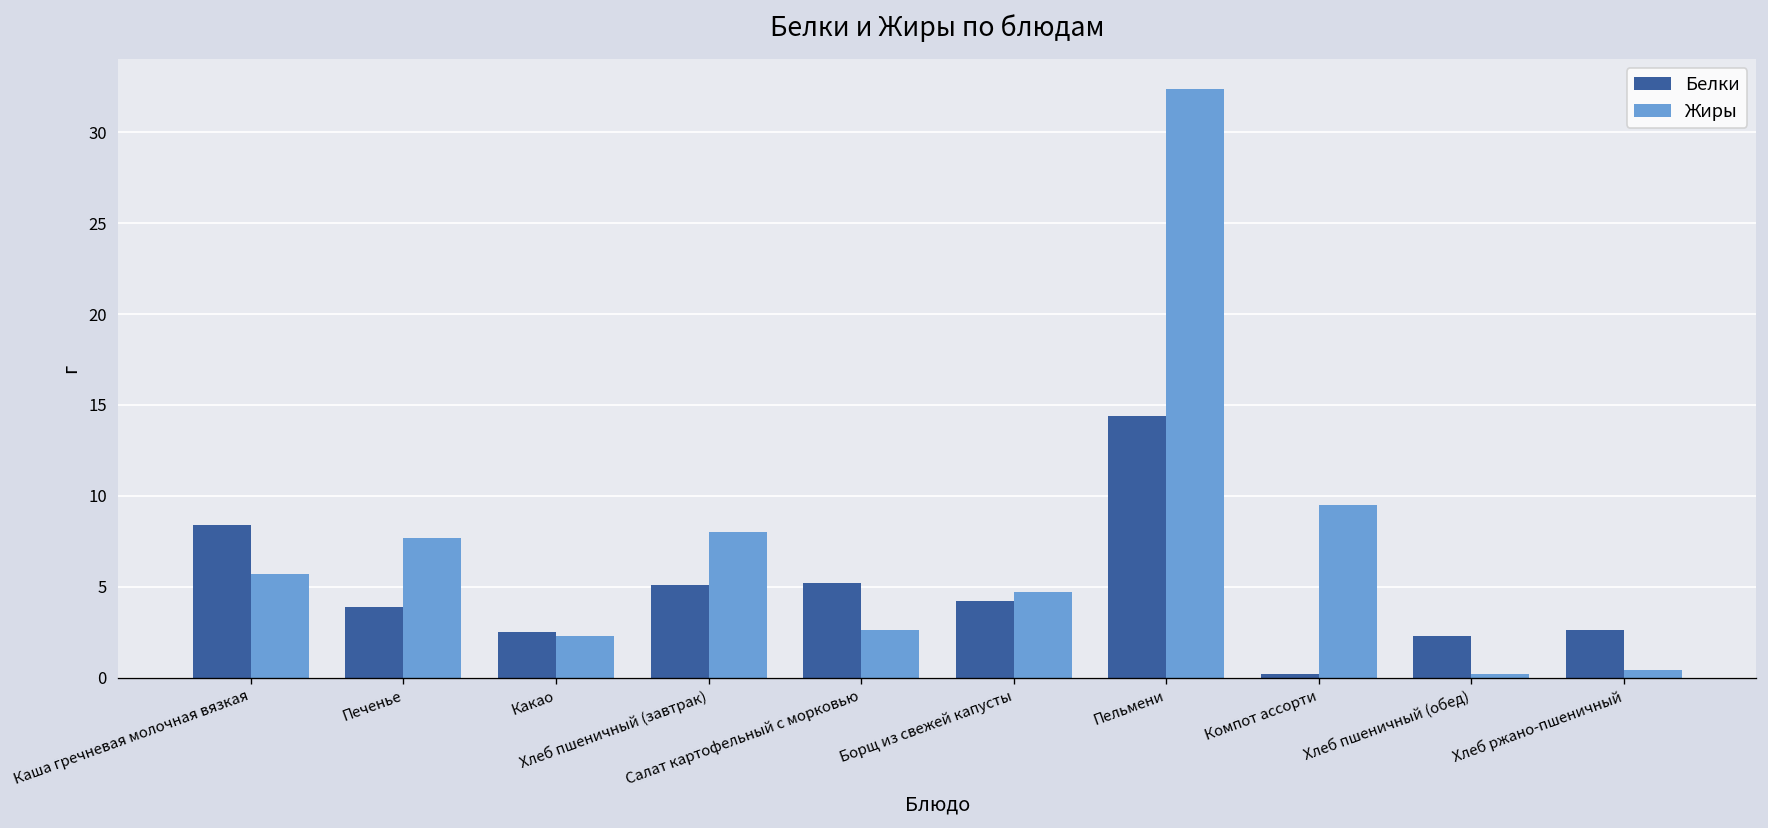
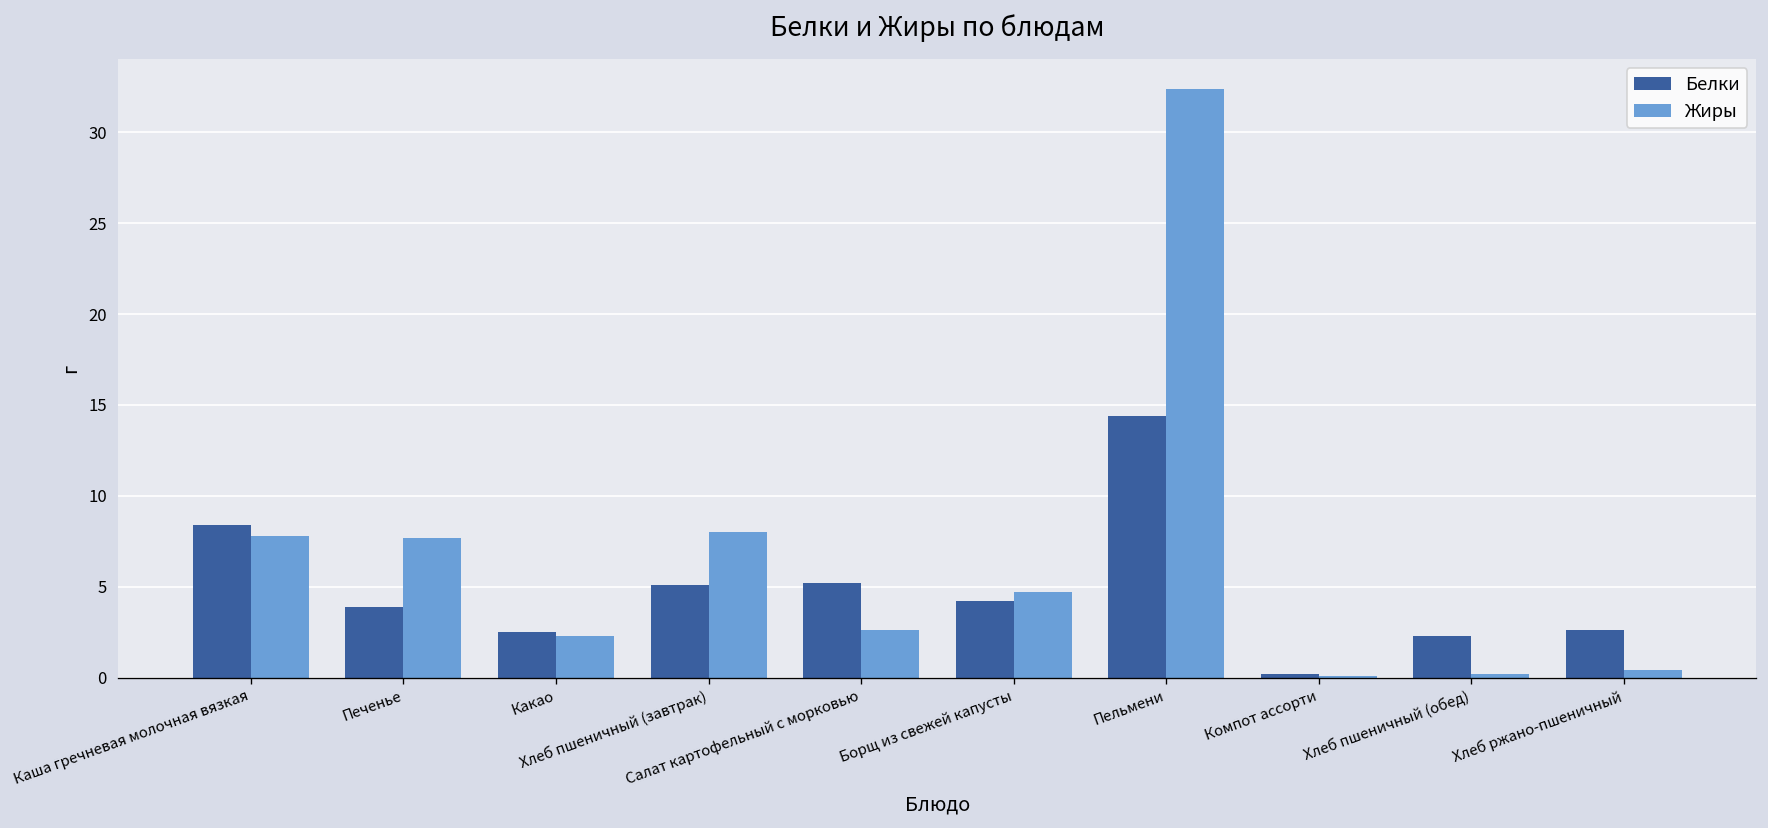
  {
    "Белки": {
      "Каша гречневая молочная вязкая": 8.4,
      "Печенье": 3.9,
      "Какао": 2.5,
      "Хлеб пшеничный (завтрак)": 5.1,
      "Салат картофельный с морковью": 5.2,
      "Борщ из свежей капусты": 4.2,
      "Пельмени": 14.4,
      "Компот ассорти": 0.2,
      "Хлеб пшеничный (обед)": 2.3,
      "Хлеб ржано-пшеничный": 2.6
    },
    "Жиры": {
-     "Каша гречневая молочная вязкая": 5.7,
+     "Каша гречневая молочная вязкая": 7.8,
      "Печенье": 7.7,
      "Какао": 2.3,
      "Хлеб пшеничный (завтрак)": 8.0,
      "Салат картофельный с морковью": 2.6,
      "Борщ из свежей капусты": 4.7,
      "Пельмени": 32.4,
-     "Компот ассорти": 9.5,
+     "Компот ассорти": 0.1,
      "Хлеб пшеничный (обед)": 0.2,
      "Хлеб ржано-пшеничный": 0.4
    }
  }
